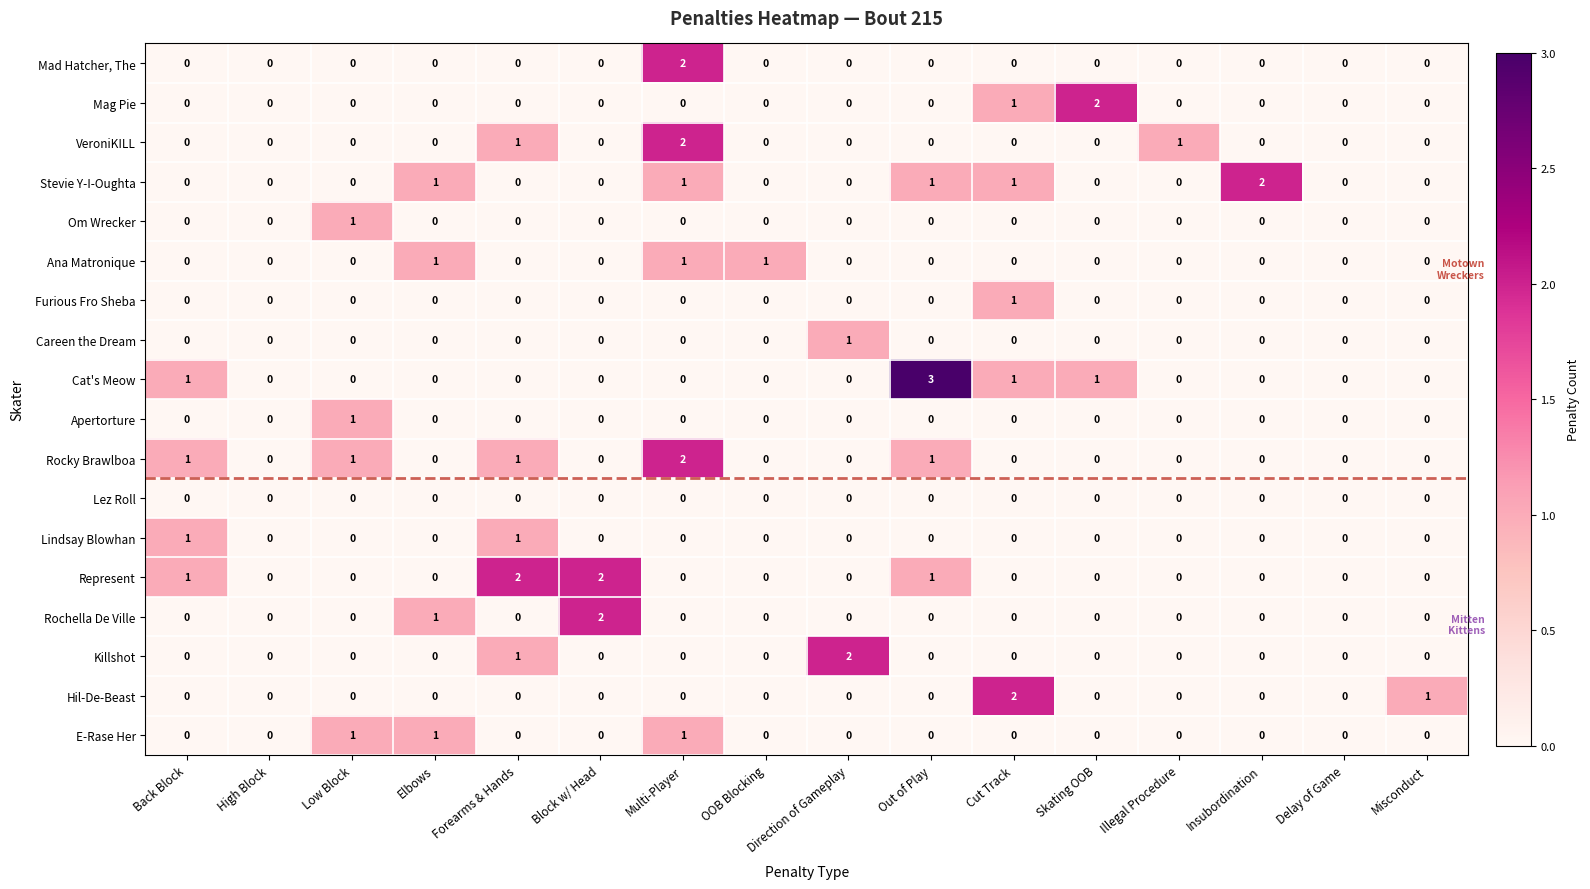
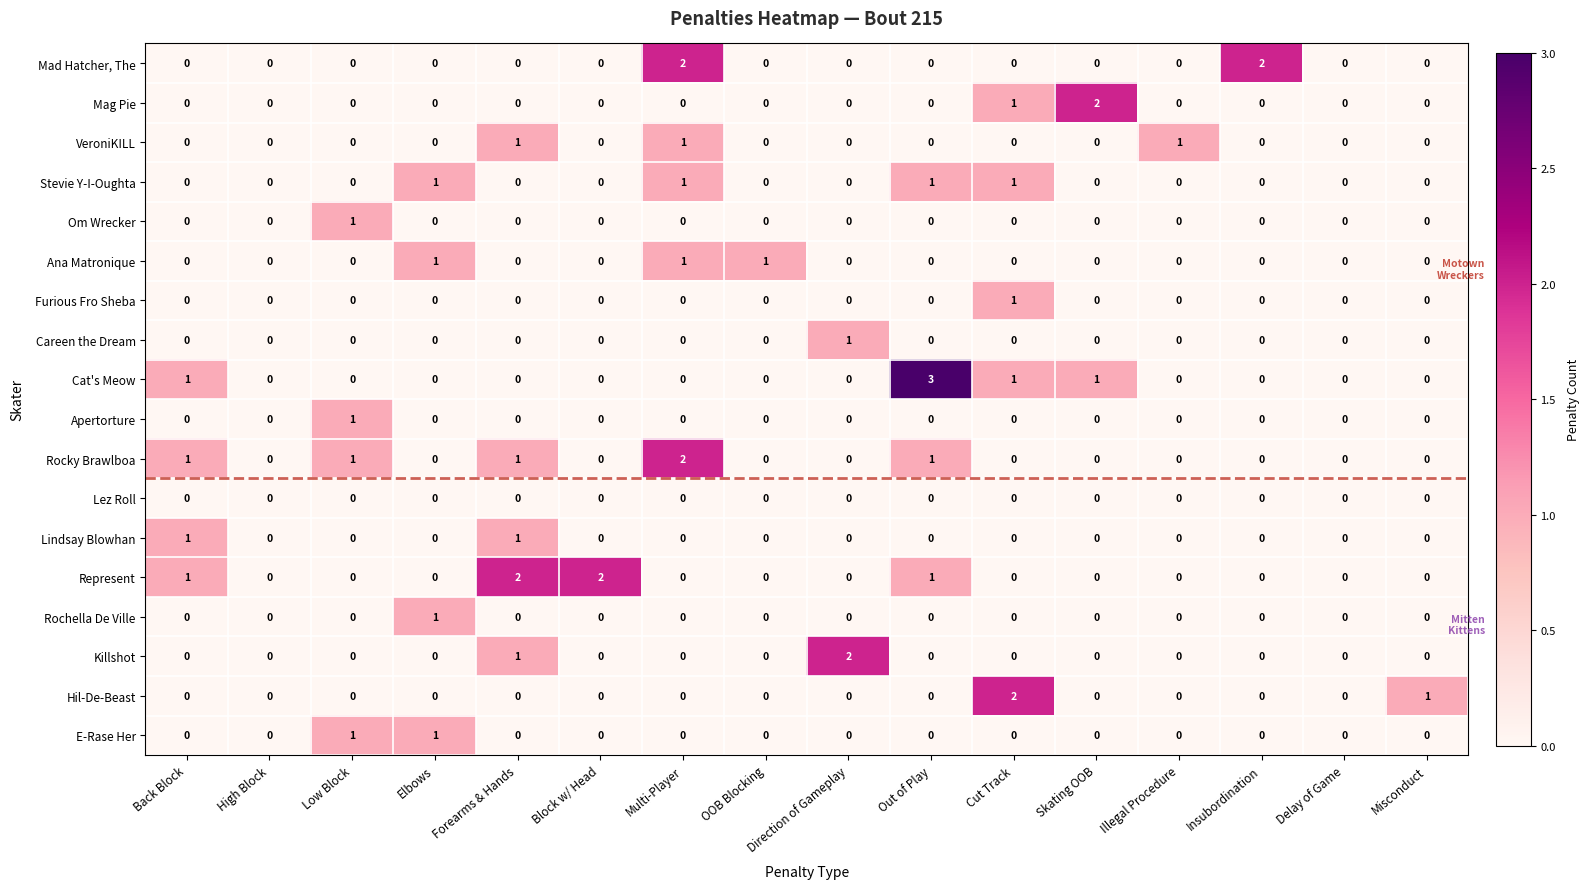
  {
    "Mad Hatcher, The": {
      "Back Block": 0,
      "High Block": 0,
      "Low Block": 0,
      "Elbows": 0,
      "Forearms & Hands": 0,
      "Block w/ Head": 0,
      "Multi-Player": 2,
      "OOB Blocking": 0,
      "Direction of Gameplay": 0,
      "Out of Play": 0,
      "Cut Track": 0,
      "Skating OOB": 0,
      "Illegal Procedure": 0,
-     "Insubordination": 0,
+     "Insubordination": 2,
      "Delay of Game": 0,
      "Misconduct": 0
    },
    "VeroniKILL": {
      "Back Block": 0,
      "High Block": 0,
      "Low Block": 0,
      "Elbows": 0,
      "Forearms & Hands": 1,
      "Block w/ Head": 0,
-     "Multi-Player": 2,
+     "Multi-Player": 1,
      "OOB Blocking": 0,
      "Direction of Gameplay": 0,
      "Out of Play": 0,
      "Cut Track": 0,
      "Skating OOB": 0,
      "Illegal Procedure": 1,
      "Insubordination": 0,
      "Delay of Game": 0,
      "Misconduct": 0
    },
    "Stevie Y-I-Oughta": {
      "Back Block": 0,
      "High Block": 0,
      "Low Block": 0,
      "Elbows": 1,
      "Forearms & Hands": 0,
      "Block w/ Head": 0,
      "Multi-Player": 1,
      "OOB Blocking": 0,
      "Direction of Gameplay": 0,
      "Out of Play": 1,
      "Cut Track": 1,
      "Skating OOB": 0,
      "Illegal Procedure": 0,
-     "Insubordination": 2,
+     "Insubordination": 0,
      "Delay of Game": 0,
      "Misconduct": 0
    },
    "Rochella De Ville": {
      "Back Block": 0,
      "High Block": 0,
      "Low Block": 0,
      "Elbows": 1,
      "Forearms & Hands": 0,
-     "Block w/ Head": 2,
+     "Block w/ Head": 0,
      "Multi-Player": 0,
      "OOB Blocking": 0,
      "Direction of Gameplay": 0,
      "Out of Play": 0,
      "Cut Track": 0,
      "Skating OOB": 0,
      "Illegal Procedure": 0,
      "Insubordination": 0,
      "Delay of Game": 0
    },
    "E-Rase Her": {
      "Back Block": 0,
      "High Block": 0,
      "Low Block": 1,
      "Elbows": 1,
      "Forearms & Hands": 0,
      "Block w/ Head": 0,
-     "Multi-Player": 1,
+     "Multi-Player": 0,
      "OOB Blocking": 0,
      "Direction of Gameplay": 0,
      "Out of Play": 0,
      "Cut Track": 0,
      "Skating OOB": 0,
      "Illegal Procedure": 0,
      "Insubordination": 0,
      "Delay of Game": 0,
      "Misconduct": 0
    }
  }
